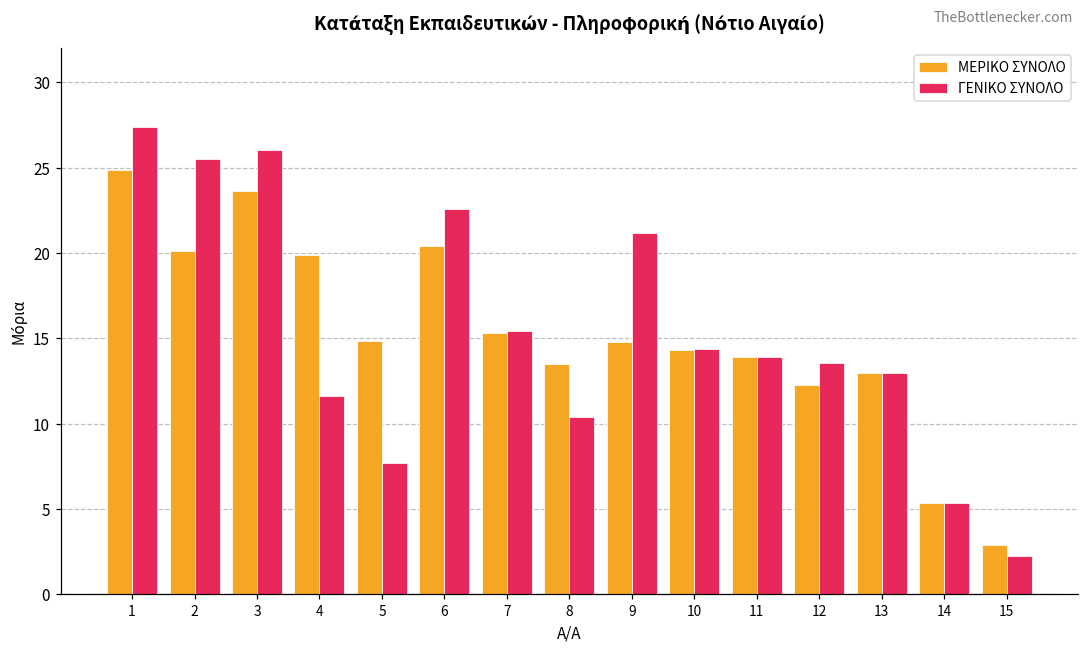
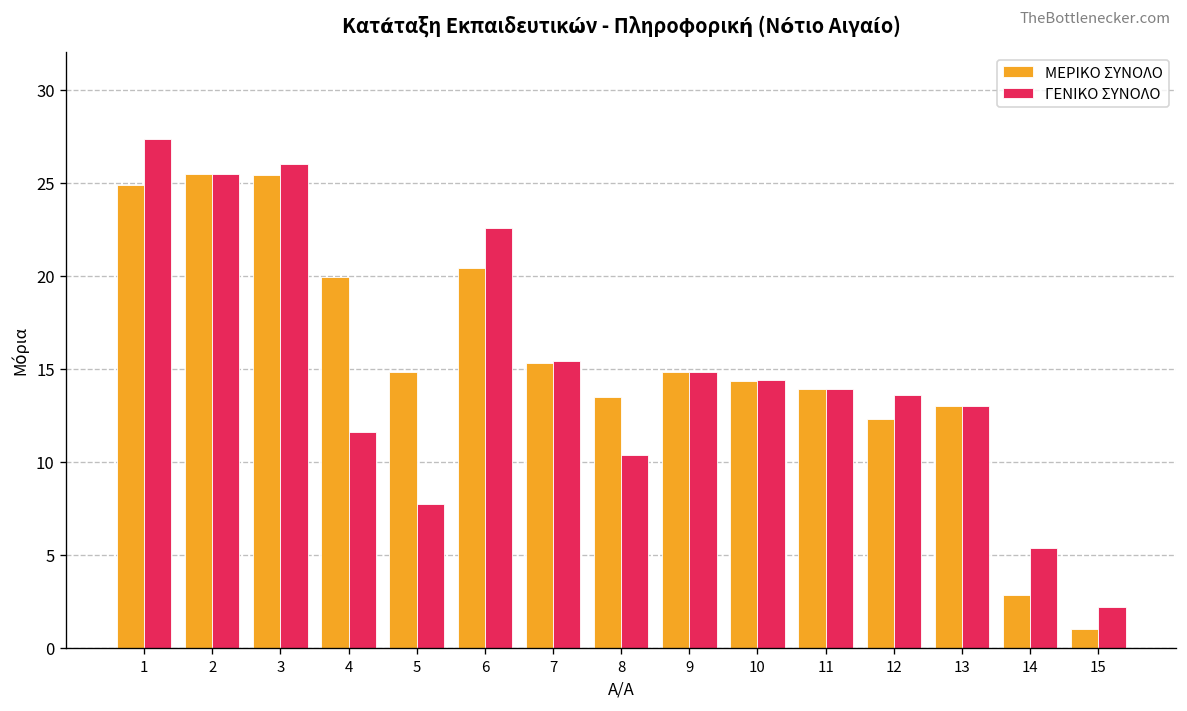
  {
    "ΜΕΡΙΚΟ ΣΥΝΟΛΟ": {
      "1": 24.9,
-     "2": 20.1,
-     "3": 23.6,
+     "2": 25.5,
+     "3": 25.4,
      "4": 19.9,
      "5": 14.8,
      "6": 20.4,
      "7": 15.3,
      "8": 13.5,
      "9": 14.8,
      "10": 14.3,
      "11": 13.9,
      "12": 12.3,
      "13": 13.0,
-     "14": 5.4,
-     "15": 2.9
+     "14": 2.9,
+     "15": 1.0
    },
    "ΓΕΝΙΚΟ ΣΥΝΟΛΟ": {
      "1": 27.4,
      "2": 25.5,
      "3": 26.0,
      "4": 11.6,
      "5": 7.7,
      "6": 22.6,
      "7": 15.4,
      "8": 10.4,
-     "9": 21.2,
+     "9": 14.8,
      "10": 14.4,
      "11": 13.9,
      "12": 13.6,
      "13": 13.0,
      "14": 5.4,
      "15": 2.2
    }
  }
